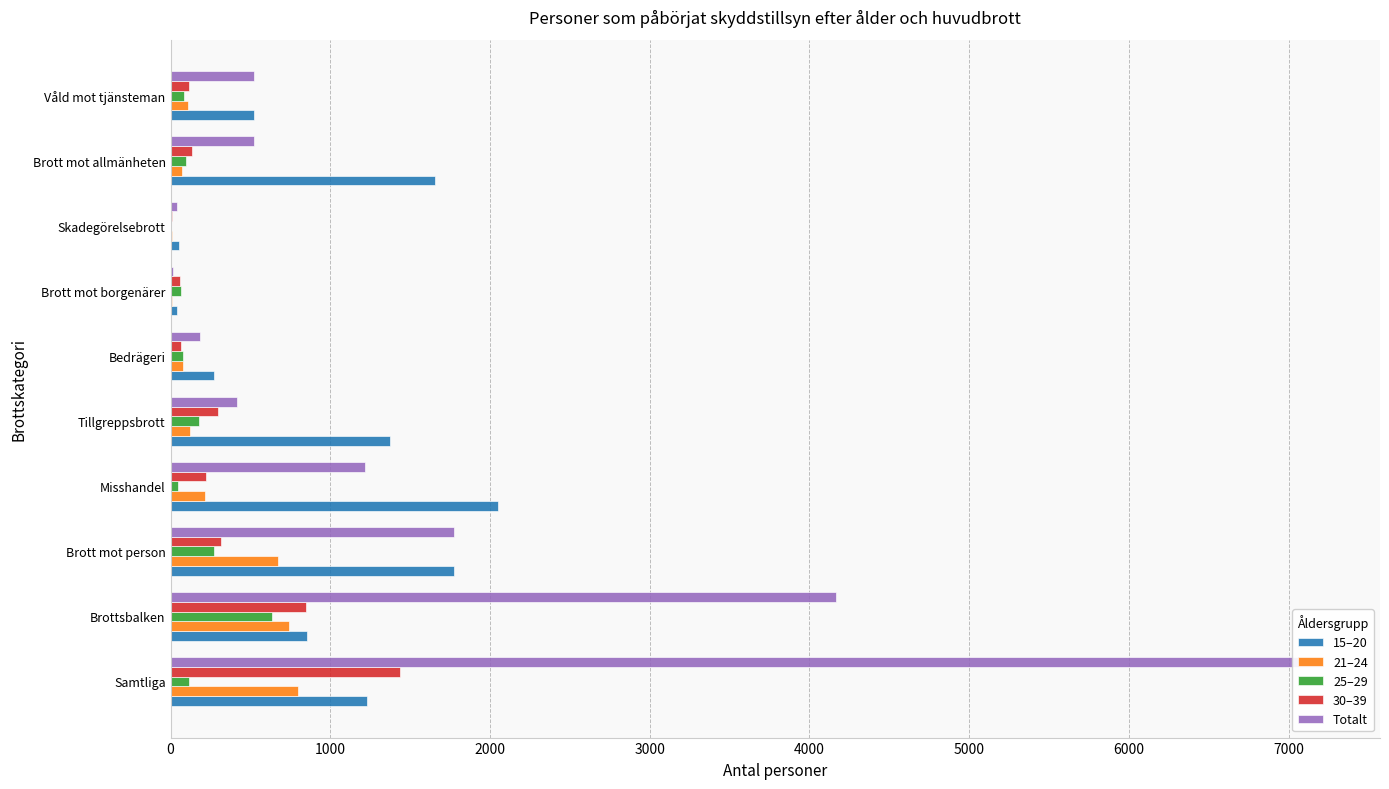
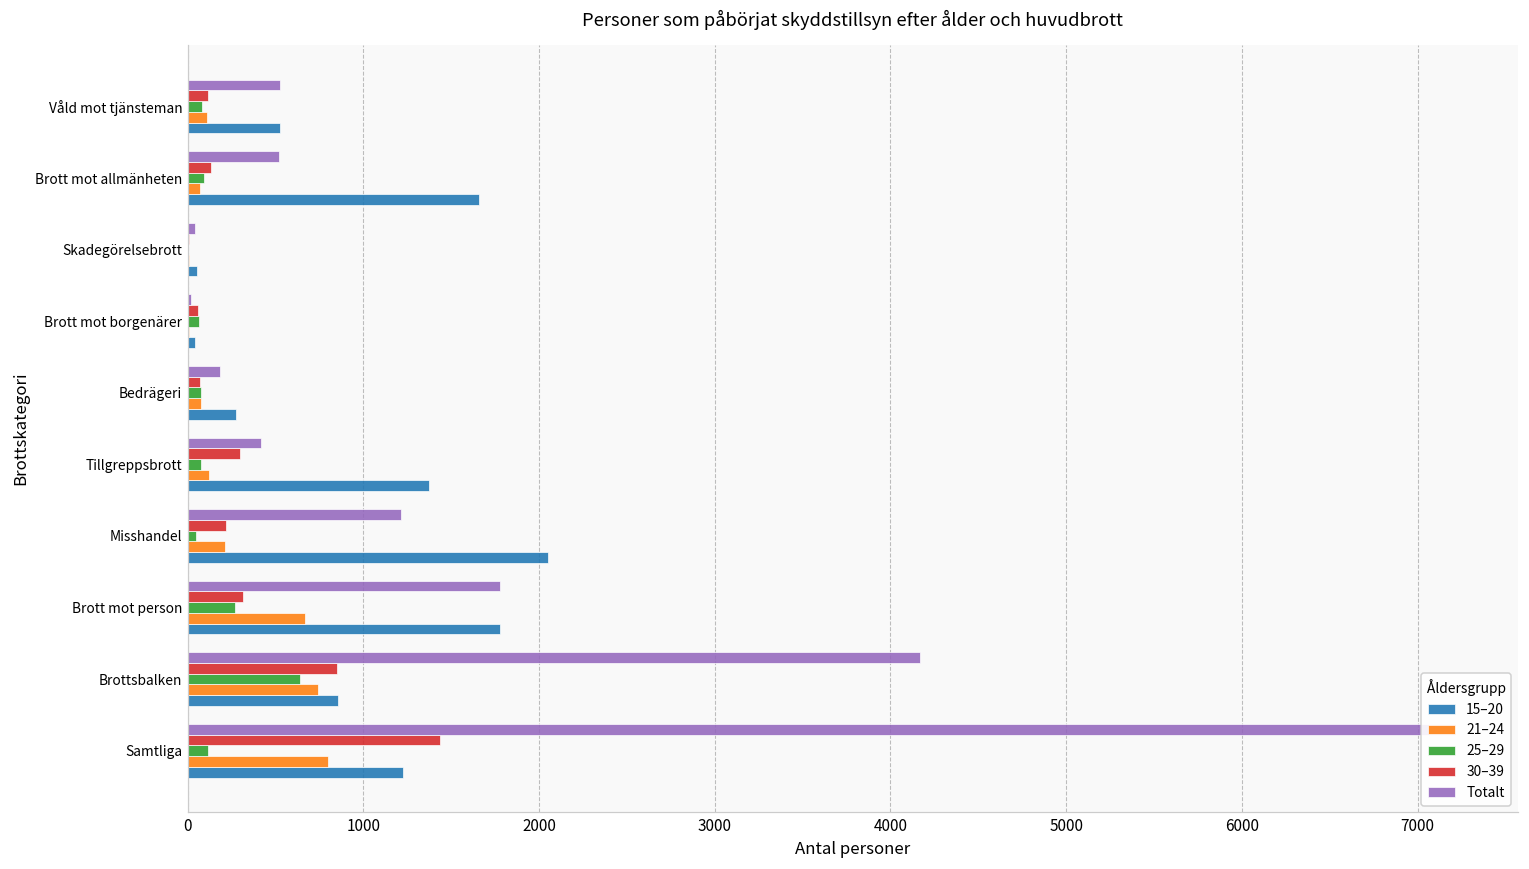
  {
    "15–20": {
      "Våld mot tjänsteman": 520,
      "Brott mot allmänheten": 1660,
      "Skadegörelsebrott": 50,
      "Brott mot borgenärer": 40,
      "Bedrägeri": 270,
      "Tillgreppsbrott": 1370,
      "Misshandel": 2050,
      "Brott mot person": 1780,
      "Brottsbalken": 860,
      "Samtliga": 1230
    },
    "21–24": {
      "Våld mot tjänsteman": 110,
      "Brott mot allmänheten": 70,
      "Bedrägeri": 80,
      "Tillgreppsbrott": 120,
      "Misshandel": 210,
      "Brott mot person": 670,
      "Brottsbalken": 740,
      "Samtliga": 800
    },
    "25–29": {
      "Våld mot tjänsteman": 80,
      "Brott mot allmänheten": 100,
      "Brott mot borgenärer": 70,
      "Bedrägeri": 80,
-     "Tillgreppsbrott": 180,
+     "Tillgreppsbrott": 80,
      "Misshandel": 50,
      "Brott mot person": 270,
      "Brottsbalken": 640,
      "Samtliga": 120
    },
    "30–39": {
      "Våld mot tjänsteman": 110,
      "Brott mot allmänheten": 130,
      "Brott mot borgenärer": 60,
      "Bedrägeri": 70,
      "Tillgreppsbrott": 300,
      "Misshandel": 220,
      "Brott mot person": 320,
      "Brottsbalken": 850,
      "Samtliga": 1440
    },
    "Totalt": {
      "Våld mot tjänsteman": 520,
      "Brott mot allmänheten": 520,
      "Skadegörelsebrott": 40,
      "Brott mot borgenärer": 20,
      "Bedrägeri": 190,
      "Tillgreppsbrott": 420,
      "Misshandel": 1220,
      "Brott mot person": 1780,
      "Brottsbalken": 4170
    }
  }
